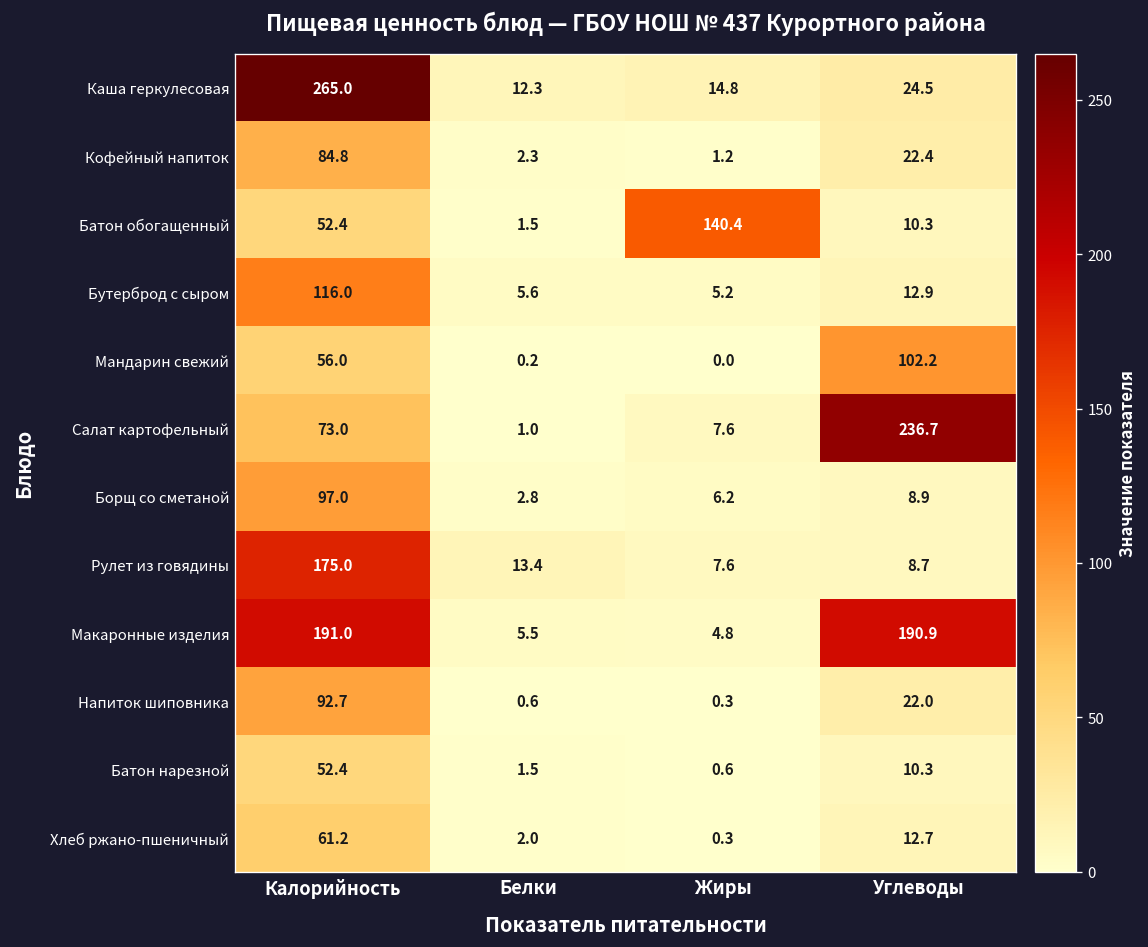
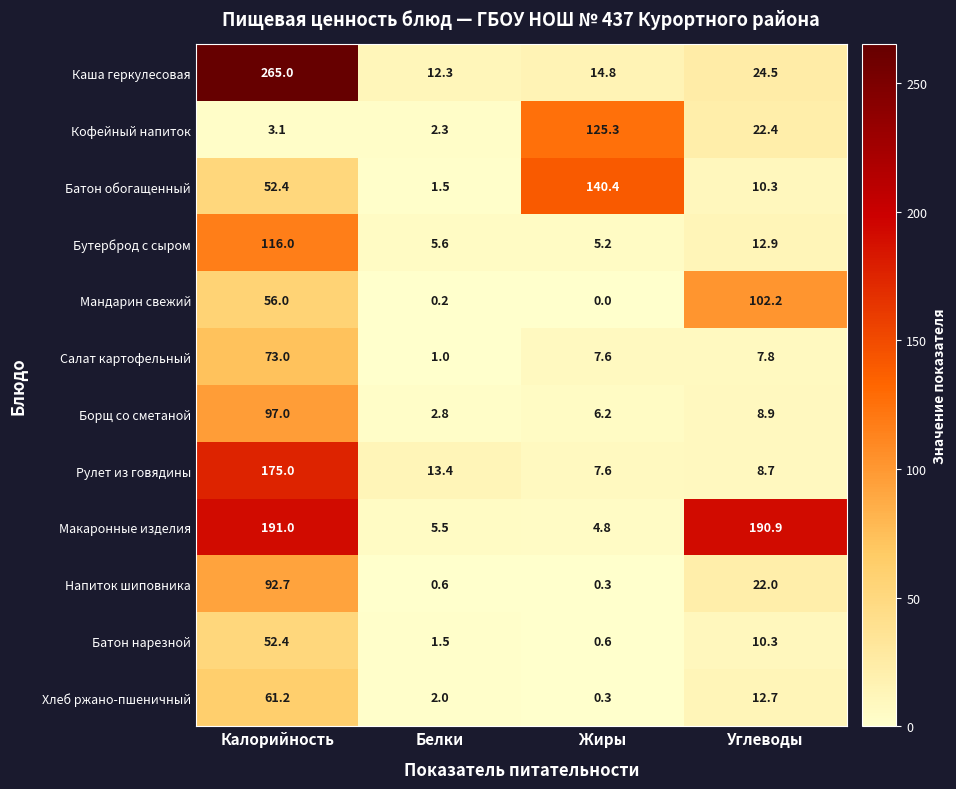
  {
    "Каша геркулесовая": {
      "Калорийность": 265.0,
      "Белки": 12.3,
      "Жиры": 14.8,
      "Углеводы": 24.5
    },
    "Кофейный напиток": {
-     "Калорийность": 84.8,
+     "Калорийность": 3.1,
      "Белки": 2.3,
-     "Жиры": 1.2,
+     "Жиры": 125.3,
      "Углеводы": 22.4
    },
    "Батон обогащенный": {
      "Калорийность": 52.4,
      "Белки": 1.5,
      "Жиры": 140.4,
      "Углеводы": 10.3
    },
    "Бутерброд с сыром": {
      "Калорийность": 116.0,
      "Белки": 5.6,
      "Жиры": 5.2,
      "Углеводы": 12.9
    },
    "Мандарин свежий": {
      "Калорийность": 56.0,
      "Белки": 0.2,
      "Жиры": 0.0,
      "Углеводы": 102.2
    },
    "Салат картофельный": {
      "Калорийность": 73.0,
      "Белки": 1.0,
      "Жиры": 7.6,
-     "Углеводы": 236.7
+     "Углеводы": 7.8
    },
    "Борщ со сметаной": {
      "Калорийность": 97.0,
      "Белки": 2.8,
      "Жиры": 6.2,
      "Углеводы": 8.9
    },
    "Рулет из говядины": {
      "Калорийность": 175.0,
      "Белки": 13.4,
      "Жиры": 7.6,
      "Углеводы": 8.7
    },
    "Макаронные изделия": {
      "Калорийность": 191.0,
      "Белки": 5.5,
      "Жиры": 4.8,
      "Углеводы": 190.9
    },
    "Напиток шиповника": {
      "Калорийность": 92.7,
      "Белки": 0.6,
      "Жиры": 0.3,
      "Углеводы": 22.0
    },
    "Батон нарезной": {
      "Калорийность": 52.4,
      "Белки": 1.5,
      "Жиры": 0.6,
      "Углеводы": 10.3
    },
    "Хлеб ржано-пшеничный": {
      "Калорийность": 61.2,
      "Белки": 2.0,
      "Жиры": 0.3,
      "Углеводы": 12.7
    }
  }
